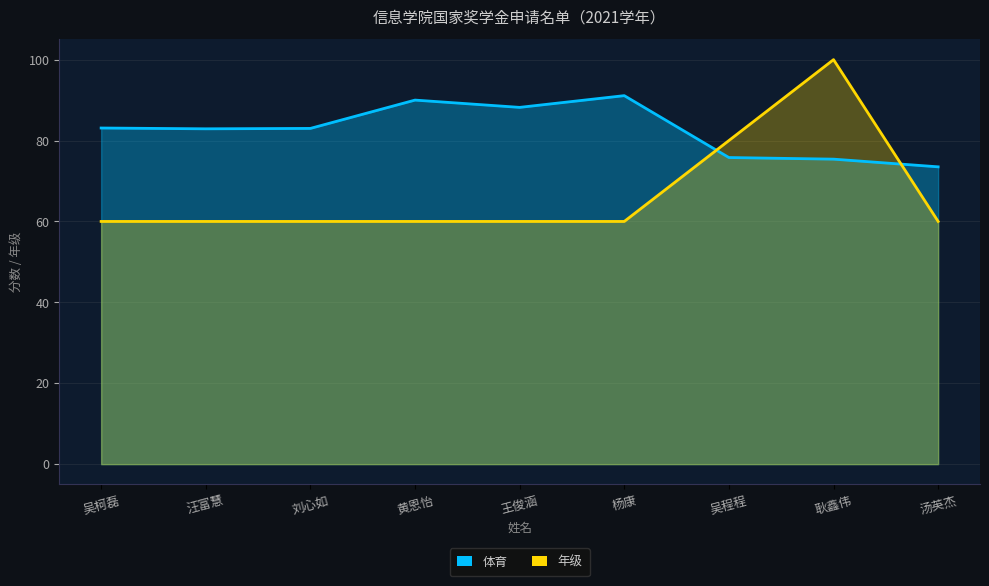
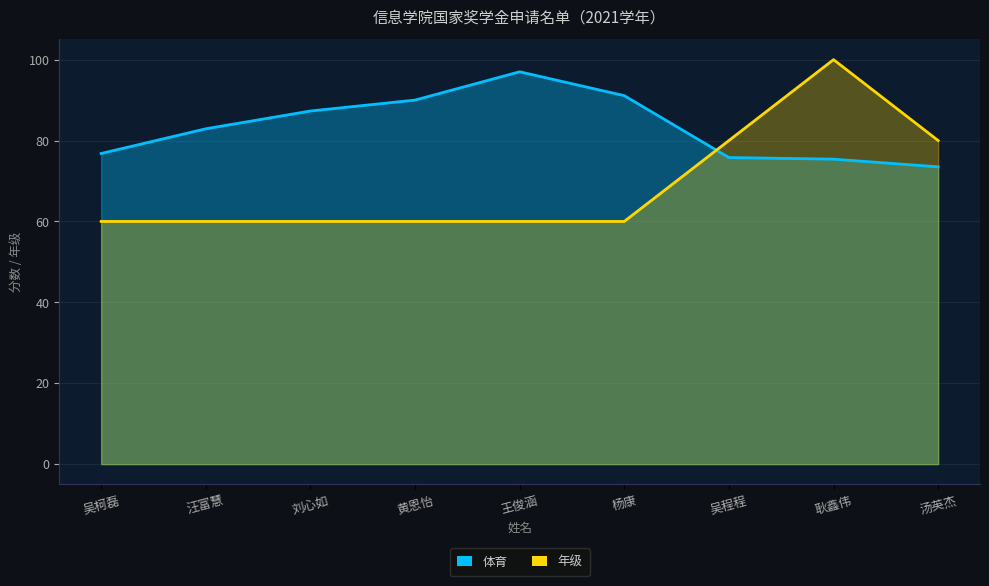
  {
    "体育": {
-     "吴柯磊": 83,
+     "吴柯磊": 77,
      "汪富慧": 83,
-     "刘心如": 83,
+     "刘心如": 87,
      "黄恩怡": 90,
-     "王俊涵": 88,
+     "王俊涵": 97,
      "杨康": 91,
      "吴程程": 76,
      "耿鑫伟": 75,
      "汤英杰": 74
    },
    "年级": {
      "吴柯磊": 60,
      "汪富慧": 60,
      "刘心如": 60,
      "黄恩怡": 60,
      "王俊涵": 60,
      "杨康": 60,
      "吴程程": 80,
      "耿鑫伟": 100,
-     "汤英杰": 60
+     "汤英杰": 80
    }
  }
